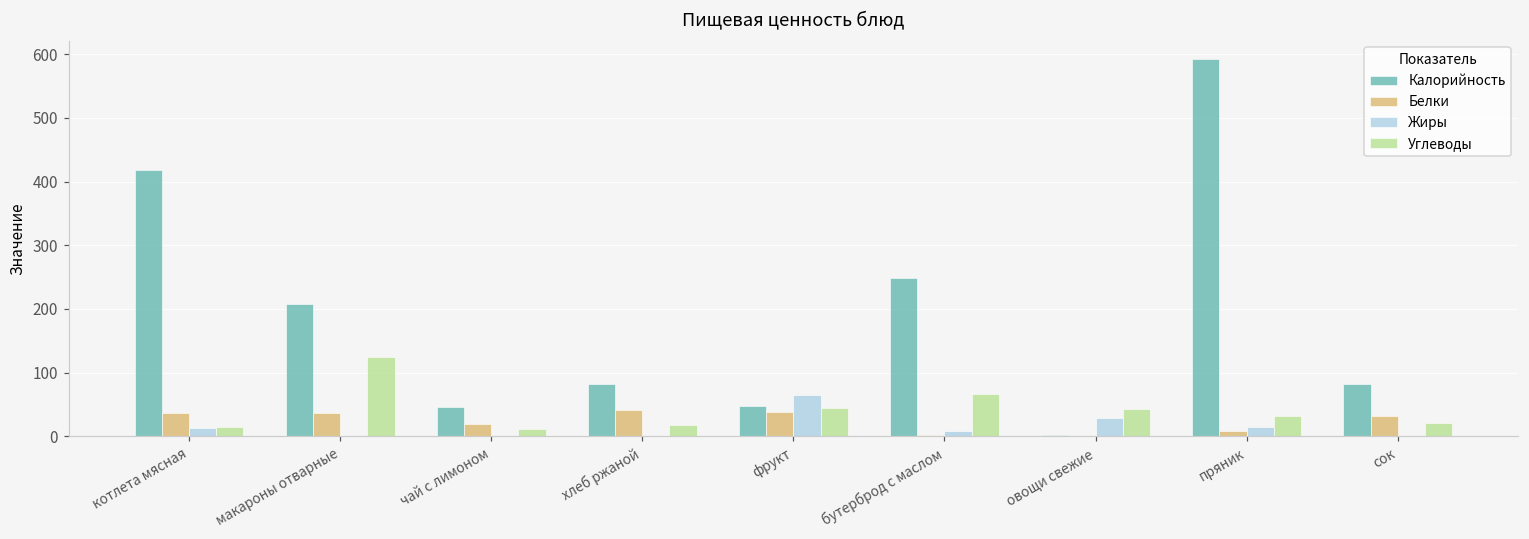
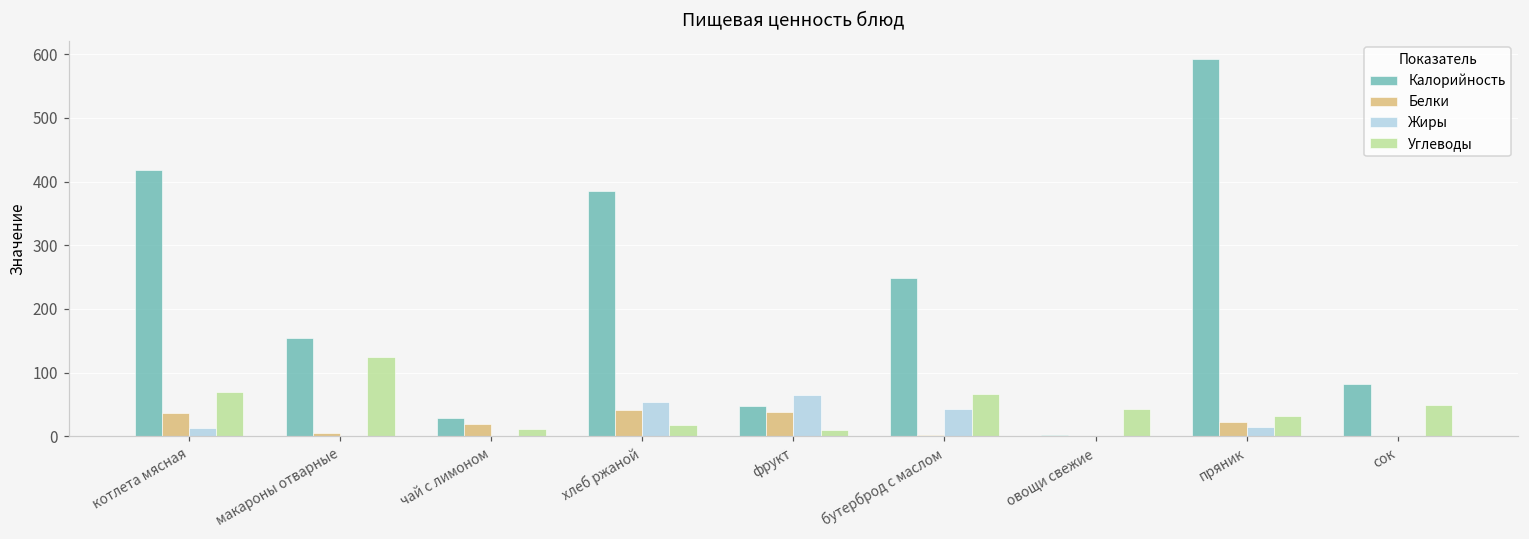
  {
    "Калорийность": {
      "котлета мясная": 420,
-     "макароны отварные": 210,
-     "чай с лимоном": 50,
-     "хлеб ржаной": 80,
+     "макароны отварные": 160,
+     "чай с лимоном": 30,
+     "хлеб ржаной": 380,
      "фрукт": 50,
      "бутерброд с маслом": 250,
      "пряник": 590,
      "сок": 80
    },
    "Белки": {
      "котлета мясная": 40,
-     "макароны отварные": 40,
+     "макароны отварные": 10,
      "чай с лимоном": 20,
      "хлеб ржаной": 40,
      "фрукт": 40,
-     "пряник": 10,
-     "сок": 30
+     "пряник": 20,
+     "сок": 0
    },
    "Жиры": {
      "котлета мясная": 10,
-     "хлеб ржаной": 0,
+     "хлеб ржаной": 50,
      "фрукт": 60,
-     "бутерброд с маслом": 10,
-     "овощи свежие": 30,
+     "бутерброд с маслом": 40,
+     "овощи свежие": 0,
      "пряник": 10
    },
    "Углеводы": {
-     "котлета мясная": 10,
+     "котлета мясная": 70,
      "макароны отварные": 130,
      "чай с лимоном": 10,
      "хлеб ржаной": 20,
-     "фрукт": 40,
+     "фрукт": 10,
      "бутерброд с маслом": 70,
      "овощи свежие": 40,
      "пряник": 30,
-     "сок": 20
+     "сок": 50
    }
  }
